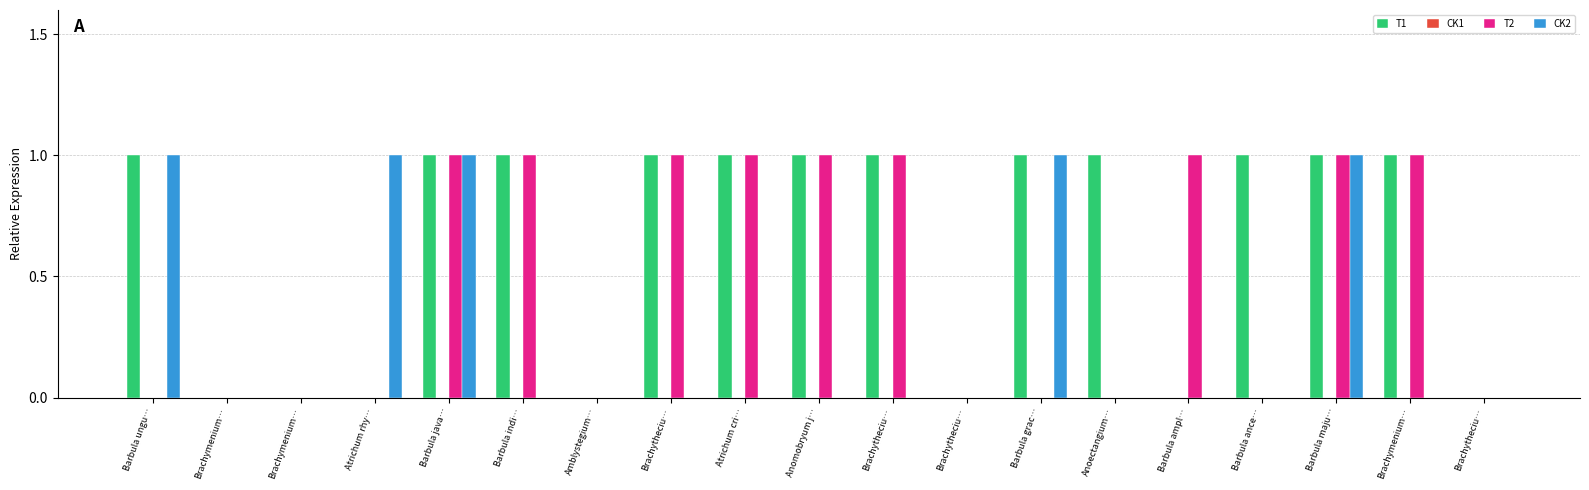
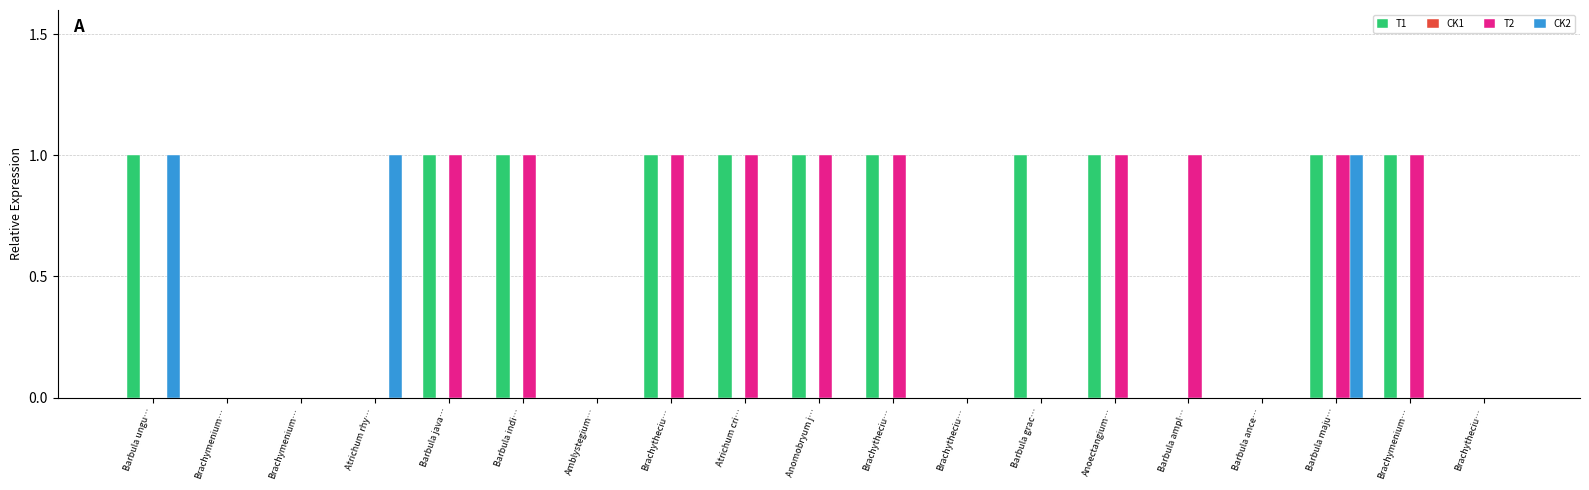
  {
    "T1": {
      "Barbula ungu…": 1,
      "Atrichum rhy…": 0,
      "Barbula java…": 1,
      "Barbula indi…": 1,
      "Amblystegium…": 0,
      "Atrichum cri…": 1,
      "Anomobryum j…": 1,
      "Barbula grac…": 1,
      "Anoectangium…": 1,
      "Barbula ampl…": 0,
-     "Barbula ance…": 1,
+     "Barbula ance…": 0,
      "Barbula maju…": 1
    },
    "CK1": {
      "Barbula ungu…": 0,
      "Atrichum rhy…": 0,
      "Barbula java…": 0,
      "Barbula indi…": 0,
      "Amblystegium…": 0,
      "Atrichum cri…": 0,
      "Anomobryum j…": 0,
      "Barbula grac…": 0,
      "Anoectangium…": 0,
      "Barbula ampl…": 0,
      "Barbula ance…": 0,
      "Barbula maju…": 0
    },
    "T2": {
      "Barbula ungu…": 0,
      "Atrichum rhy…": 0,
      "Barbula java…": 1,
      "Barbula indi…": 1,
      "Amblystegium…": 0,
      "Atrichum cri…": 1,
      "Anomobryum j…": 1,
      "Barbula grac…": 0,
-     "Anoectangium…": 0,
+     "Anoectangium…": 1,
      "Barbula ampl…": 1,
      "Barbula ance…": 0,
      "Barbula maju…": 1
    },
    "CK2": {
      "Barbula ungu…": 1,
      "Atrichum rhy…": 1,
-     "Barbula java…": 1,
+     "Barbula java…": 0,
      "Barbula indi…": 0,
      "Amblystegium…": 0,
      "Atrichum cri…": 0,
      "Anomobryum j…": 0,
-     "Barbula grac…": 1,
+     "Barbula grac…": 0,
      "Anoectangium…": 0,
      "Barbula ampl…": 0,
      "Barbula ance…": 0,
      "Barbula maju…": 1
    }
  }
